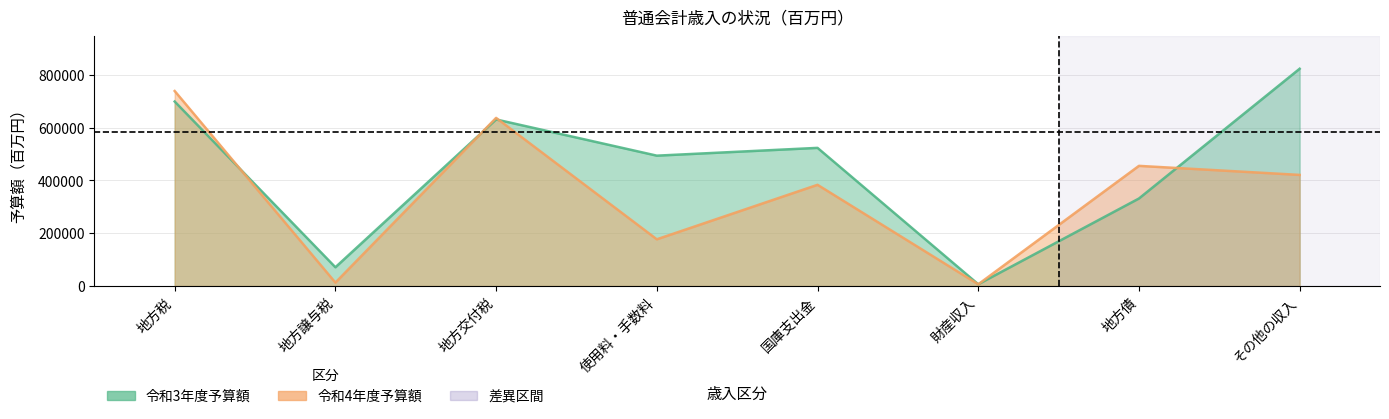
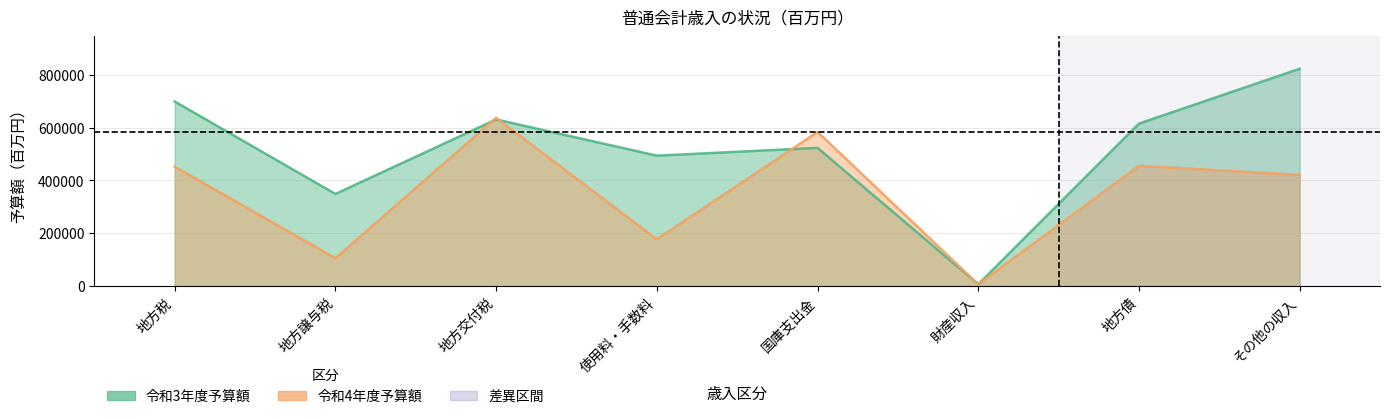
  {
    "令和3年度予算額": {
      "地方税": 700000,
-     "地方譲与税": 70000,
+     "地方譲与税": 350000,
      "使用料・手数料": 490000,
      "国庫支出金": 520000,
-     "地方債": 330000,
+     "地方債": 620000,
      "その他の収入": 820000
    },
    "令和4年度予算額": {
-     "地方税": 740000,
-     "地方譲与税": 10000,
+     "地方税": 450000,
+     "地方譲与税": 110000,
      "使用料・手数料": 180000,
-     "国庫支出金": 380000,
+     "国庫支出金": 580000,
      "地方債": 460000,
      "その他の収入": 420000
    }
  }
